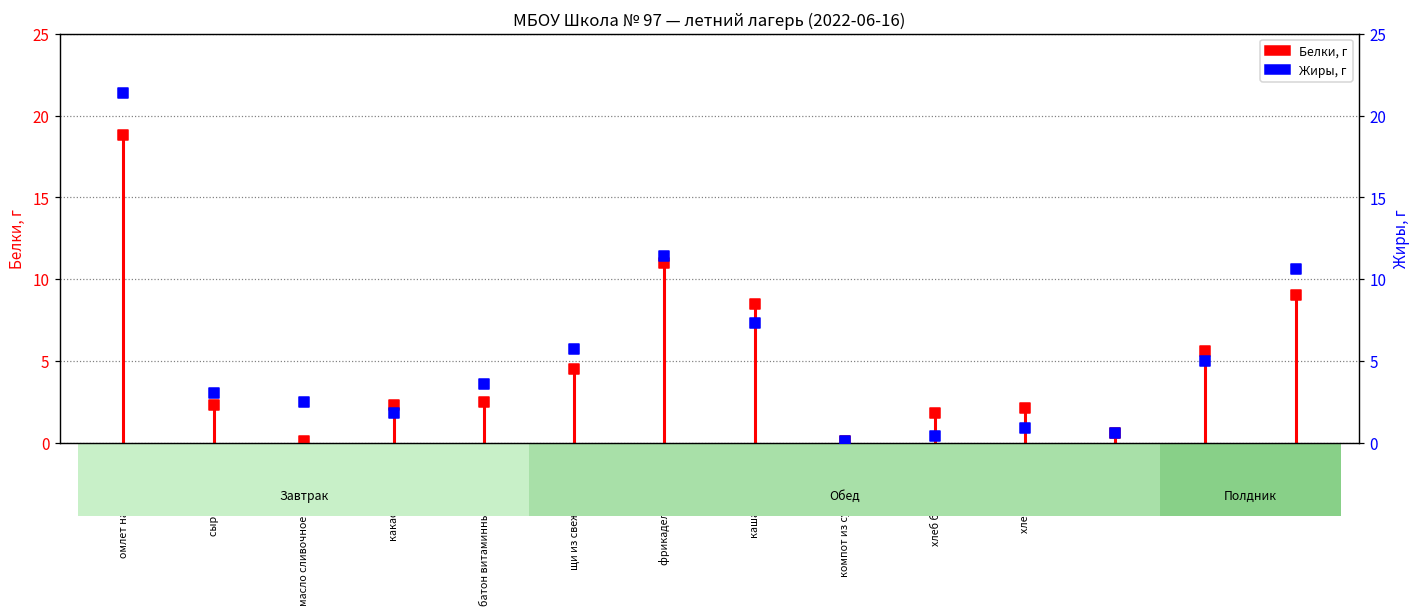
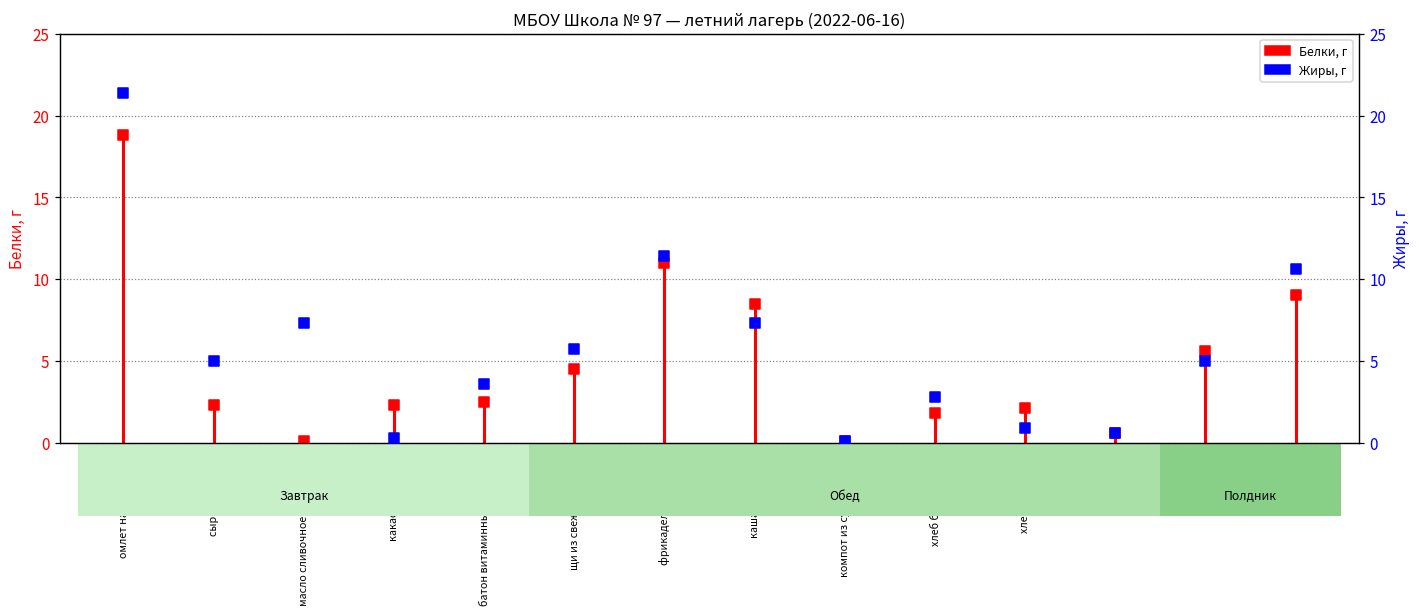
  {
    "Жиры, г": {
-     "сыр порционно": 3,
-     "масло сливочное порционно": 2.5,
-     "какао с молоком": 1.8,
-     "хлеб батон (обед)": 0.4
+     "сыр порционно": 5,
+     "масло сливочное порционно": 7.3,
+     "какао с молоком": 0.3,
+     "хлеб батон (обед)": 2.8
    }
  }
